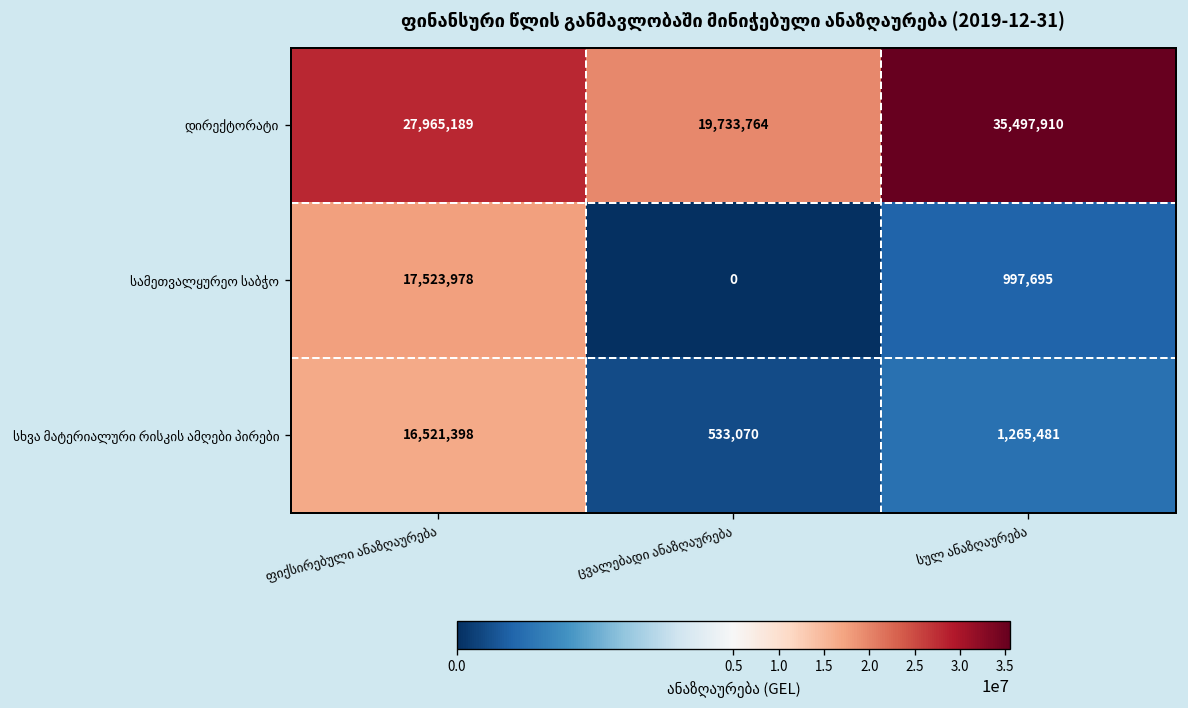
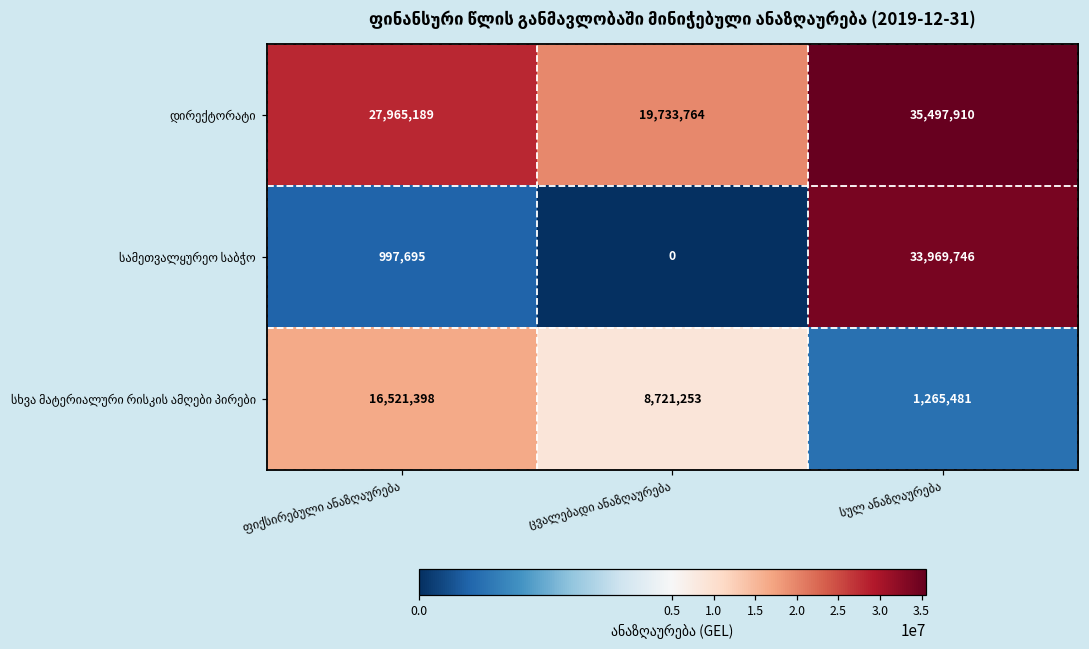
  {
    "დირექტორატი": {
      "ფიქსირებული ანაზღაურება": "27,965,189",
      "ცვალებადი ანაზღაურება": "19,733,764",
      "სულ ანაზღაურება": "35,497,910"
    },
    "სამეთვალყურეო საბჭო": {
-     "ფიქსირებული ანაზღაურება": "17,523,978",
+     "ფიქსირებული ანაზღაურება": "997,695",
      "ცვალებადი ანაზღაურება": "0",
-     "სულ ანაზღაურება": "997,695"
+     "სულ ანაზღაურება": "33,969,746"
    },
    "სხვა მატერიალური რისკის ამღები პირები": {
      "ფიქსირებული ანაზღაურება": "16,521,398",
-     "ცვალებადი ანაზღაურება": "533,070",
+     "ცვალებადი ანაზღაურება": "8,721,253",
      "სულ ანაზღაურება": "1,265,481"
    }
  }
